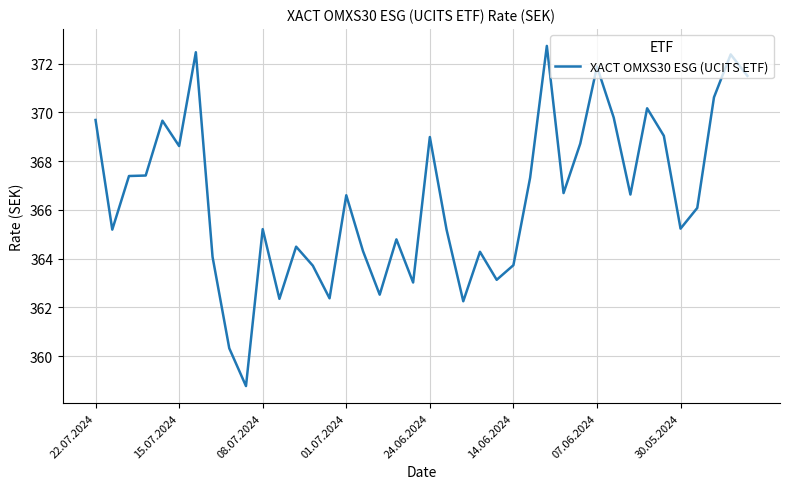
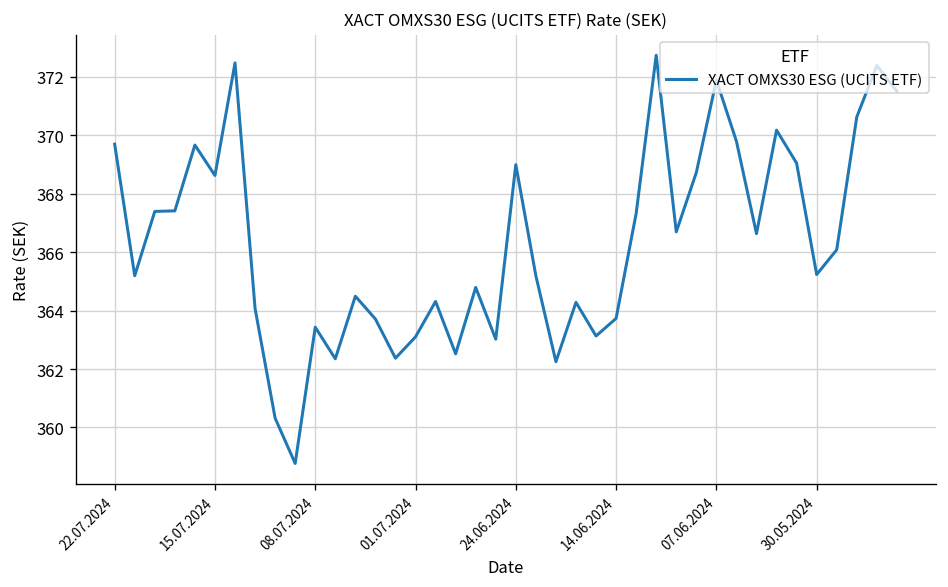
  {
    "22.07.2024": 369.7,
    "15.07.2024": 368.6,
-   "08.07.2024": 365.2,
-   "01.07.2024": 366.6,
+   "08.07.2024": 363.4,
+   "01.07.2024": 363.1,
    "24.06.2024": 369.0,
    "14.06.2024": 363.7,
    "30.05.2024": 365.2
  }
